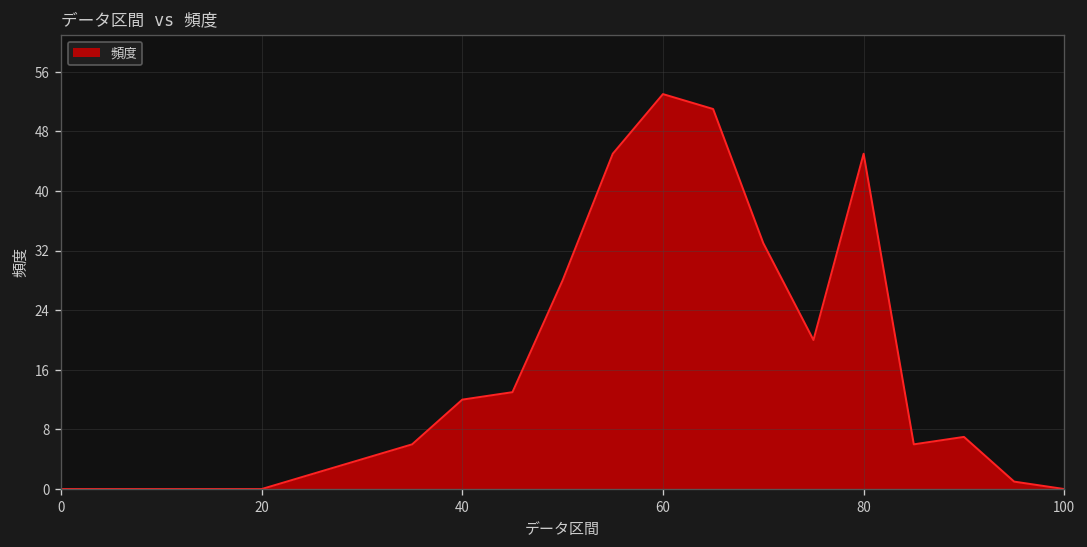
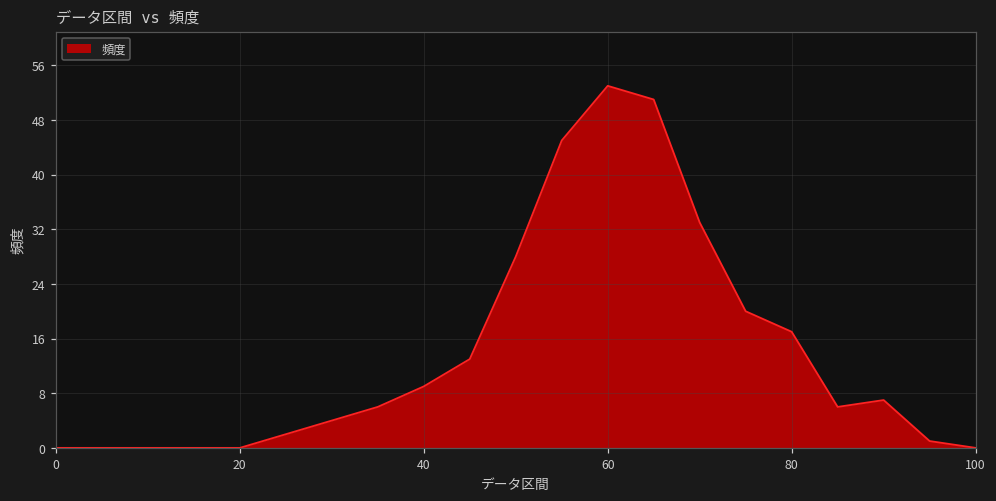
  {
    "0": 0,
    "20": 0,
-   "40": 12,
+   "40": 9,
    "60": 53,
-   "80": 45,
+   "80": 17,
    "100": 0
  }
